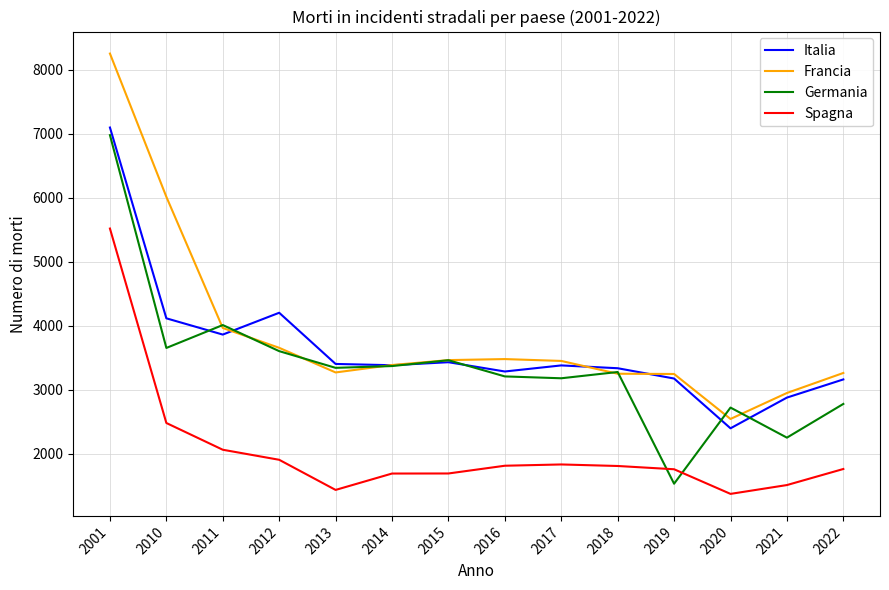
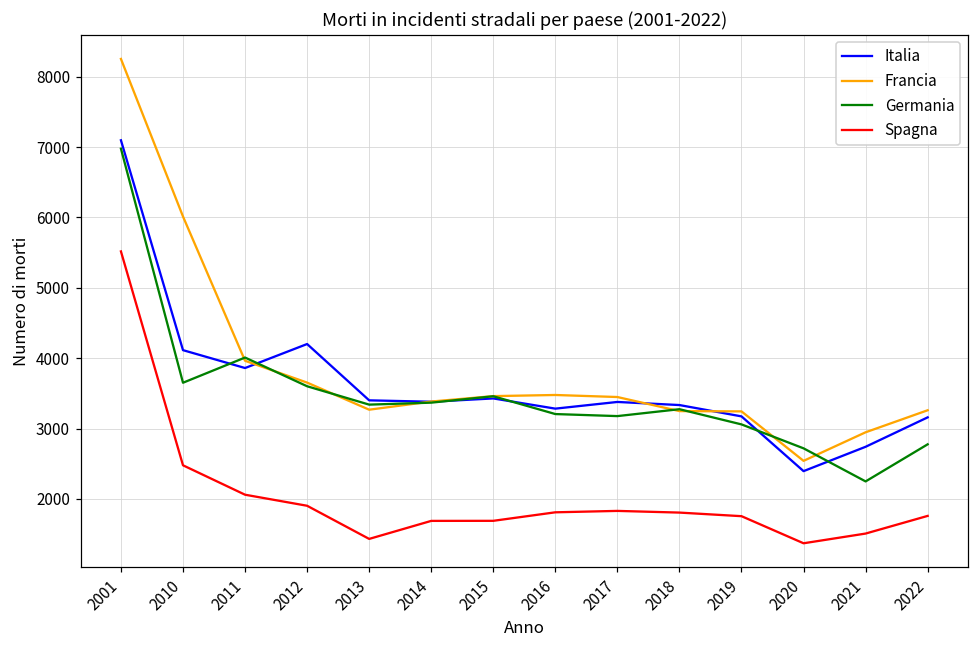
  {
    "Italia": {
      "2001": 7100,
      "2010": 4100,
      "2011": 3900,
      "2012": 4200,
      "2013": 3400,
      "2016": 3300,
      "2017": 3400,
      "2018": 3300,
      "2019": 3200,
      "2020": 2400,
-     "2021": 2900,
+     "2021": 2700,
      "2022": 3200
    },
    "Francia": {
      "2001": 8300,
      "2010": 6000,
      "2011": 4000,
      "2012": 3700,
      "2013": 3300,
      "2016": 3500,
      "2017": 3400,
      "2019": 3200,
      "2020": 2500,
      "2021": 2900,
      "2022": 3300
    },
    "Germania": {
      "2001": 7000,
      "2010": 3700,
      "2011": 4000,
      "2012": 3600,
      "2013": 3300,
      "2016": 3200,
      "2017": 3200,
-     "2019": 1500,
+     "2019": 3100,
      "2020": 2700,
      "2021": 2200,
      "2022": 2800
    },
    "Spagna": {
      "2001": 5500,
      "2010": 2500,
      "2011": 2100,
      "2012": 1900,
      "2013": 1400,
      "2014": 1700,
      "2015": 1700,
      "2016": 1800,
      "2017": 1800,
      "2018": 1800,
      "2019": 1800,
      "2020": 1400,
      "2021": 1500,
      "2022": 1800
    }
  }
